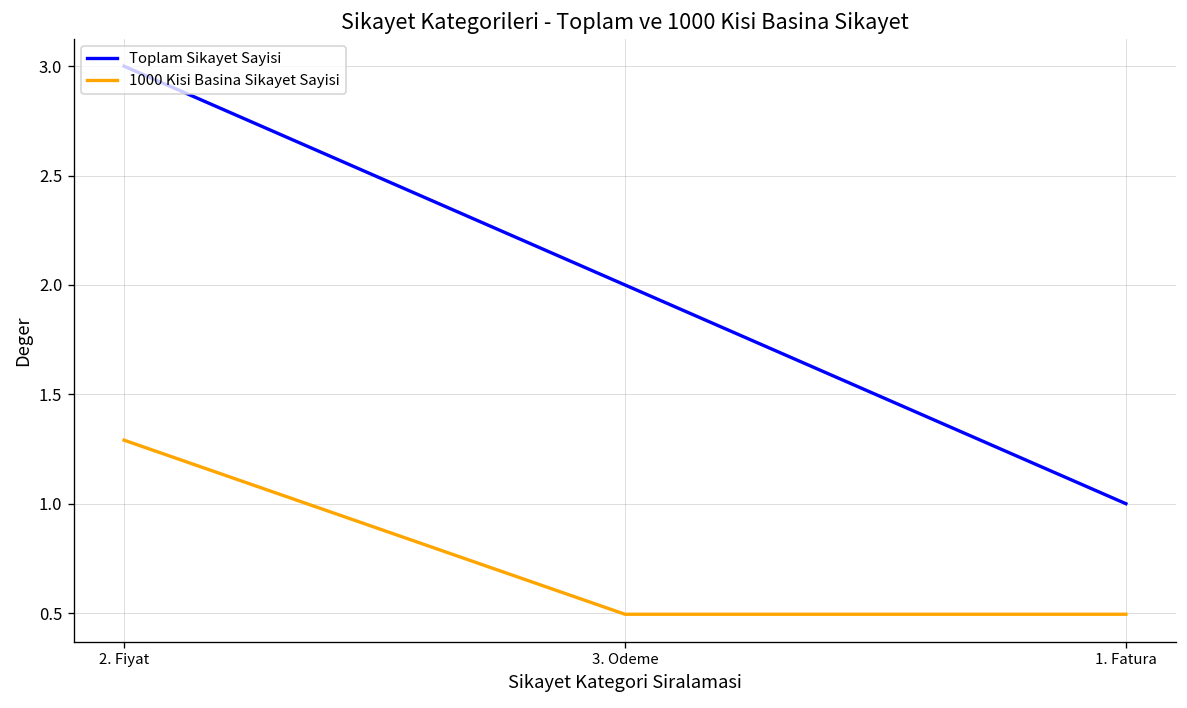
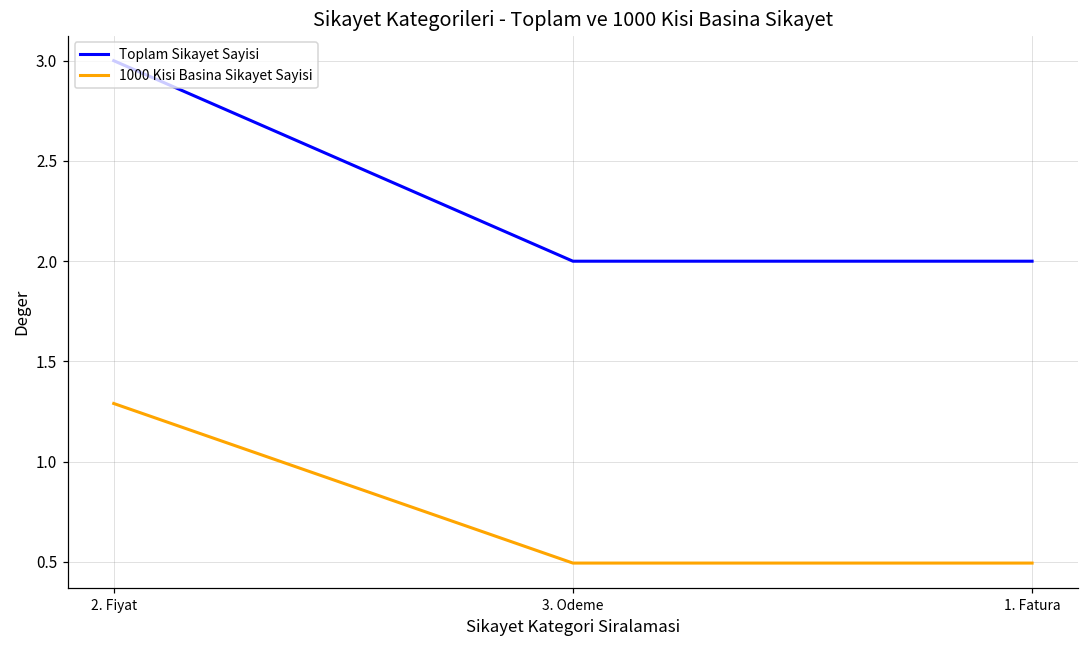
  {
    "Toplam Sikayet Sayisi": {
      "3. Odeme": 2,
-     "1. Fatura": 1
+     "1. Fatura": 2
    },
    "1000 Kisi Basina Sikayet Sayisi": {
      "2. Fiyat": 1.29,
      "3. Odeme": 0.49,
      "1. Fatura": 0.49
    }
  }
